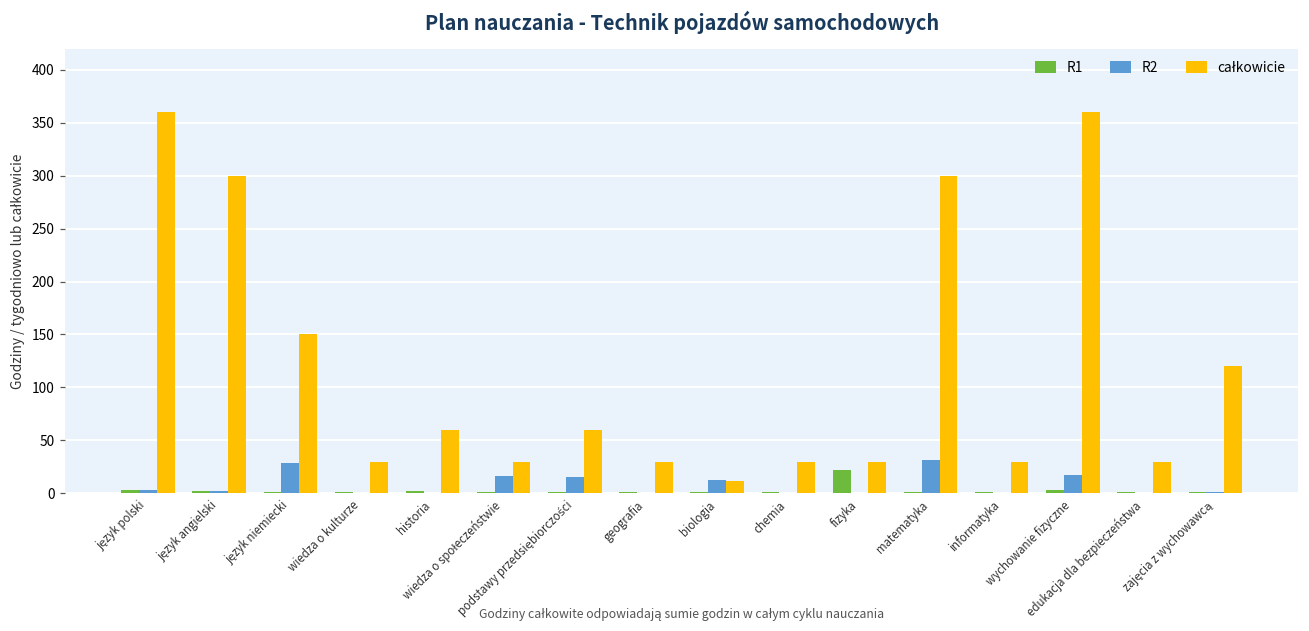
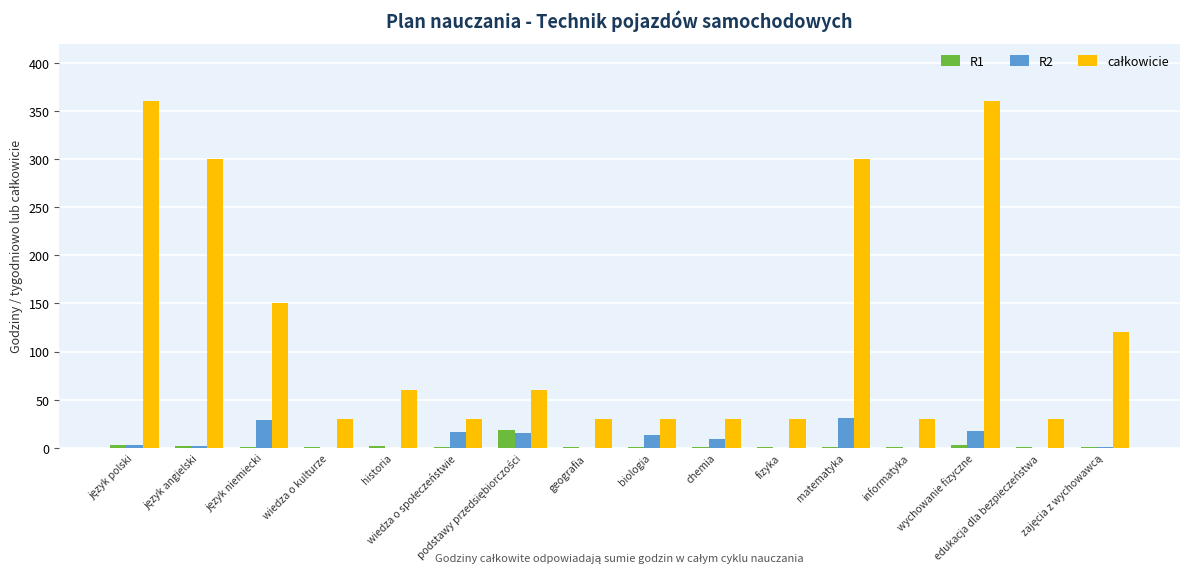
  {
    "R1": {
      "język polski": 0,
-     "podstawy przedsiębiorczości": 0,
-     "fizyka": 20,
+     "podstawy przedsiębiorczości": 20,
+     "fizyka": 0,
      "wychowanie fizyczne": 0
    },
    "R2": {
      "język polski": 0,
      "język niemiecki": 30,
      "wiedza o kulturze": 0,
      "historia": 0,
      "wiedza o społeczeństwie": 20,
      "podstawy przedsiębiorczości": 20,
      "geografia": 0,
      "biologia": 10,
-     "chemia": 0,
+     "chemia": 10,
      "fizyka": 0,
      "matematyka": 30,
      "informatyka": 0,
      "wychowanie fizyczne": 20,
      "edukacja dla bezpieczeństwa": 0
    },
    "całkowicie": {
      "język polski": 360,
      "język angielski": 300,
      "język niemiecki": 150,
      "wiedza o kulturze": 30,
      "historia": 60,
      "wiedza o społeczeństwie": 30,
      "podstawy przedsiębiorczości": 60,
      "geografia": 30,
-     "biologia": 10,
+     "biologia": 30,
      "chemia": 30,
      "fizyka": 30,
      "matematyka": 300,
      "informatyka": 30,
      "wychowanie fizyczne": 360,
      "edukacja dla bezpieczeństwa": 30,
      "zajęcia z wychowawcą": 120
    }
  }
